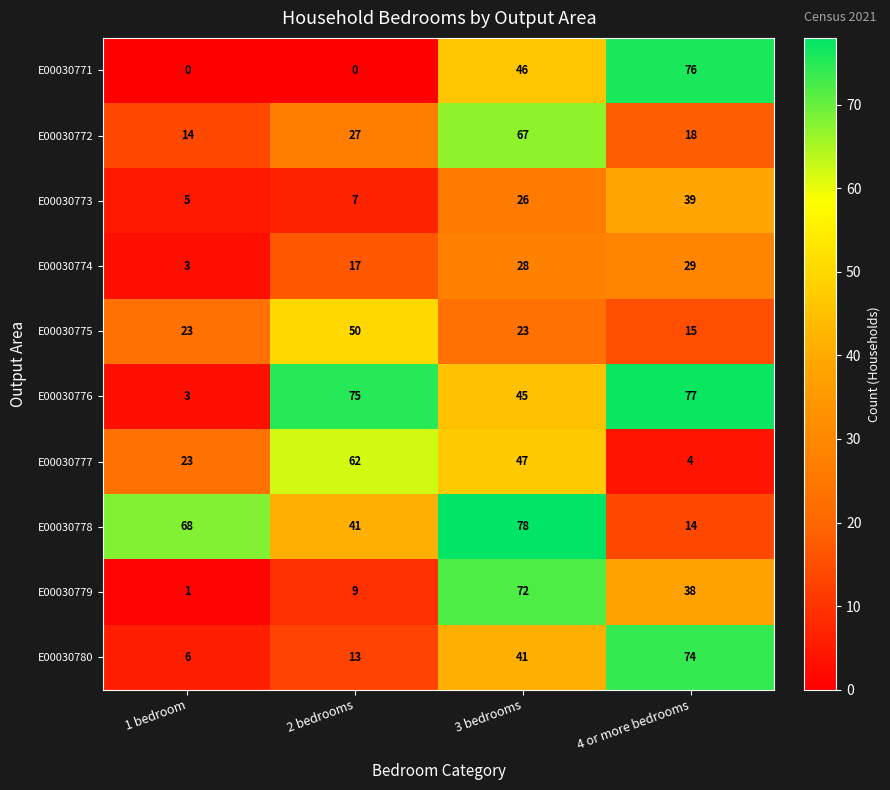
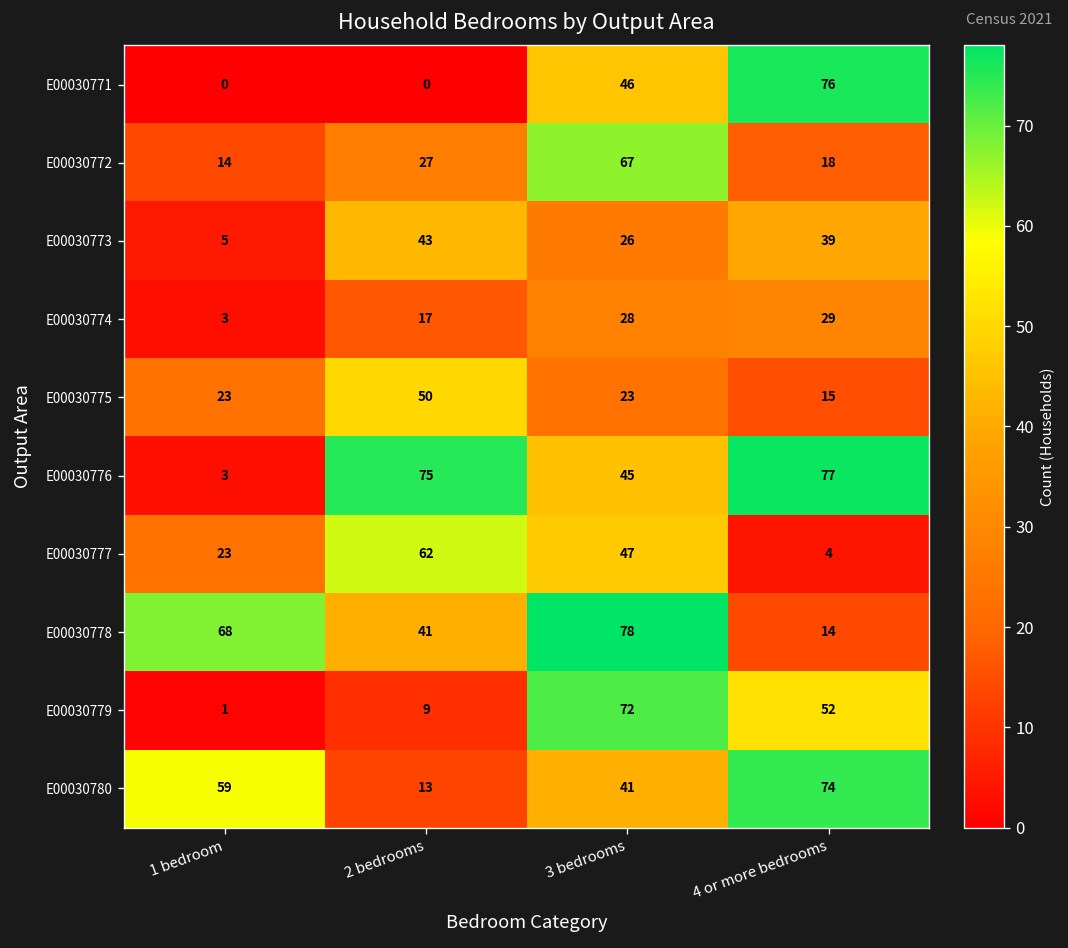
  {
    "E00030771": {
      "1 bedroom": 0,
      "2 bedrooms": 0,
      "3 bedrooms": 46,
      "4 or more bedrooms": 76
    },
    "E00030772": {
      "1 bedroom": 14,
      "2 bedrooms": 27,
      "3 bedrooms": 67,
      "4 or more bedrooms": 18
    },
    "E00030773": {
      "1 bedroom": 5,
-     "2 bedrooms": 7,
+     "2 bedrooms": 43,
      "3 bedrooms": 26,
      "4 or more bedrooms": 39
    },
    "E00030774": {
      "1 bedroom": 3,
      "2 bedrooms": 17,
      "3 bedrooms": 28,
      "4 or more bedrooms": 29
    },
    "E00030775": {
      "1 bedroom": 23,
      "2 bedrooms": 50,
      "3 bedrooms": 23,
      "4 or more bedrooms": 15
    },
    "E00030776": {
      "1 bedroom": 3,
      "2 bedrooms": 75,
      "3 bedrooms": 45,
      "4 or more bedrooms": 77
    },
    "E00030777": {
      "1 bedroom": 23,
      "2 bedrooms": 62,
      "3 bedrooms": 47,
      "4 or more bedrooms": 4
    },
    "E00030778": {
      "1 bedroom": 68,
      "2 bedrooms": 41,
      "3 bedrooms": 78,
      "4 or more bedrooms": 14
    },
    "E00030779": {
      "1 bedroom": 1,
      "2 bedrooms": 9,
      "3 bedrooms": 72,
-     "4 or more bedrooms": 38
+     "4 or more bedrooms": 52
    },
    "E00030780": {
-     "1 bedroom": 6,
+     "1 bedroom": 59,
      "2 bedrooms": 13,
      "3 bedrooms": 41,
      "4 or more bedrooms": 74
    }
  }
